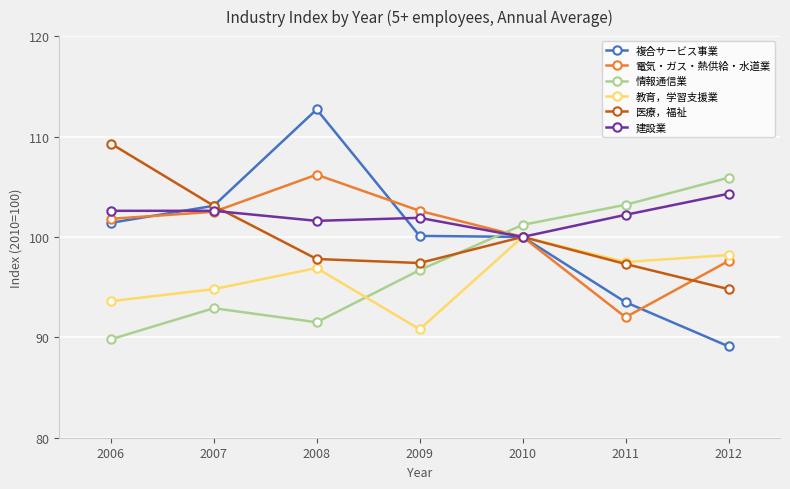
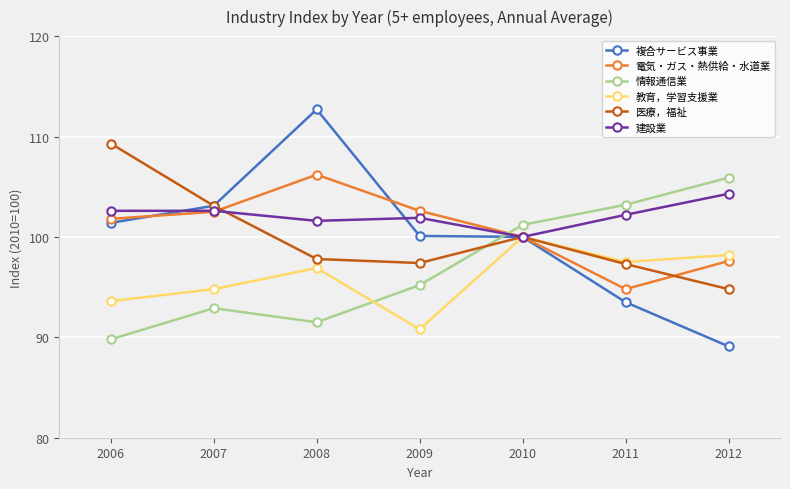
  {
    "複合サービス事業": {
      "2006": 101.4,
      "2008": 112.7,
      "2009": 100.1,
      "2011": 93.5,
      "2012": 89.1
    },
    "電気・ガス・熱供給・水道業": {
      "2006": 101.8,
      "2008": 106.2,
      "2009": 102.6,
-     "2011": 92.0,
+     "2011": 94.8,
      "2012": 97.6
    },
    "情報通信業": {
      "2006": 89.8,
      "2007": 92.9,
      "2008": 91.5,
-     "2009": 96.7,
+     "2009": 95.2,
      "2010": 101.2,
      "2011": 103.2,
      "2012": 105.9
    },
    "教育，学習支援業": {
      "2006": 93.6,
      "2007": 94.8,
      "2008": 96.9,
      "2009": 90.8,
      "2012": 98.2
    },
    "医療，福祉": {
      "2006": 109.3,
      "2008": 97.8,
      "2009": 97.4,
      "2012": 94.8
    },
    "建設業": {
      "2006": 102.6,
      "2008": 101.6,
      "2009": 101.9,
      "2011": 102.2,
      "2012": 104.3
    }
  }
